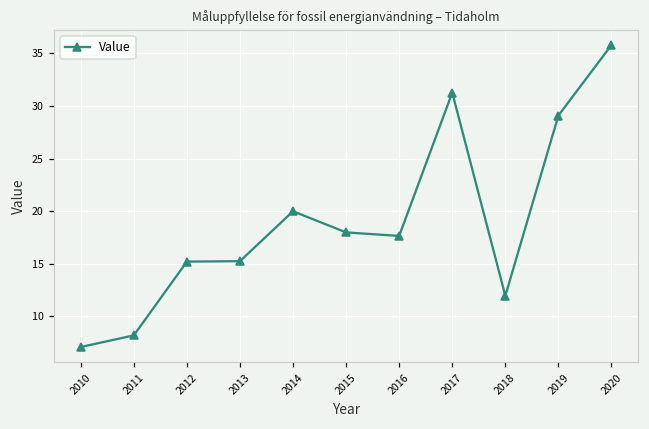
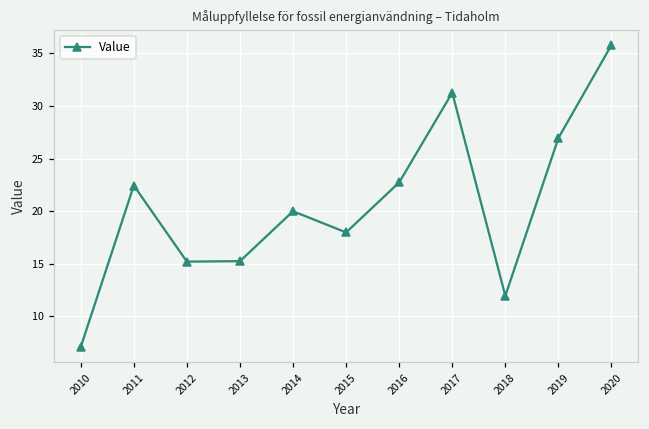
  {
    "2010": 7,
-   "2011": 8,
+   "2011": 22,
    "2012": 15,
    "2013": 15,
    "2014": 20,
    "2015": 18,
-   "2016": 18,
+   "2016": 23,
    "2017": 31,
    "2018": 12,
-   "2019": 29,
+   "2019": 27,
    "2020": 36
  }
